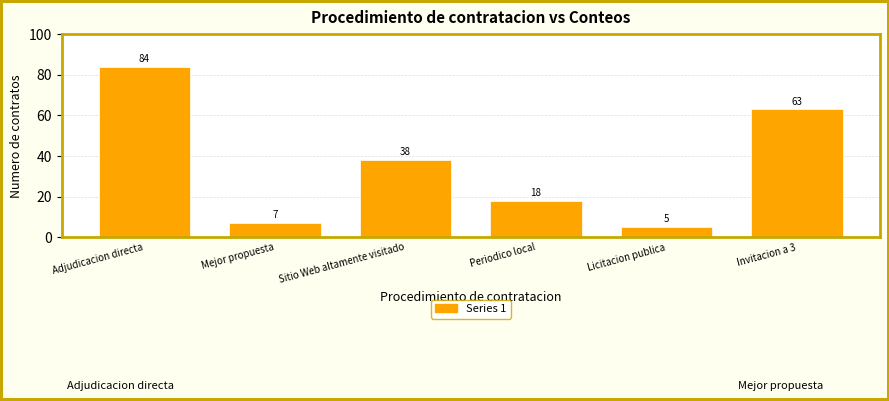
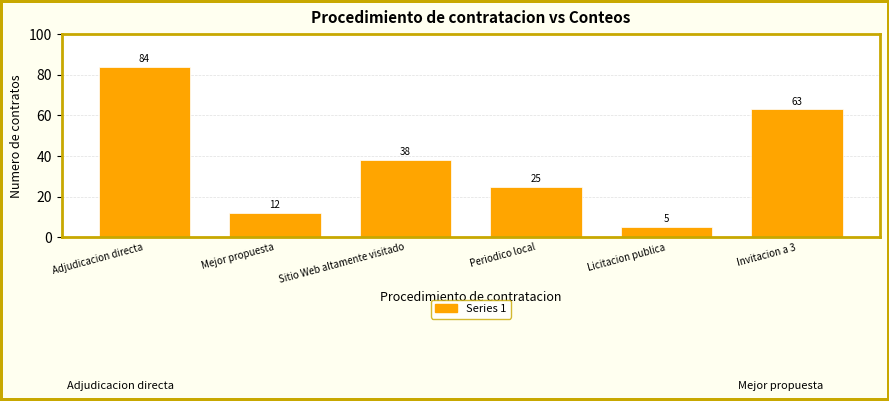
  {
    "Adjudicacion directa": 84,
-   "Mejor propuesta": 7,
+   "Mejor propuesta": 12,
    "Sitio Web altamente visitado": 38,
-   "Periodico local": 18,
+   "Periodico local": 25,
    "Licitacion publica": 5,
    "Invitacion a 3": 63
  }
